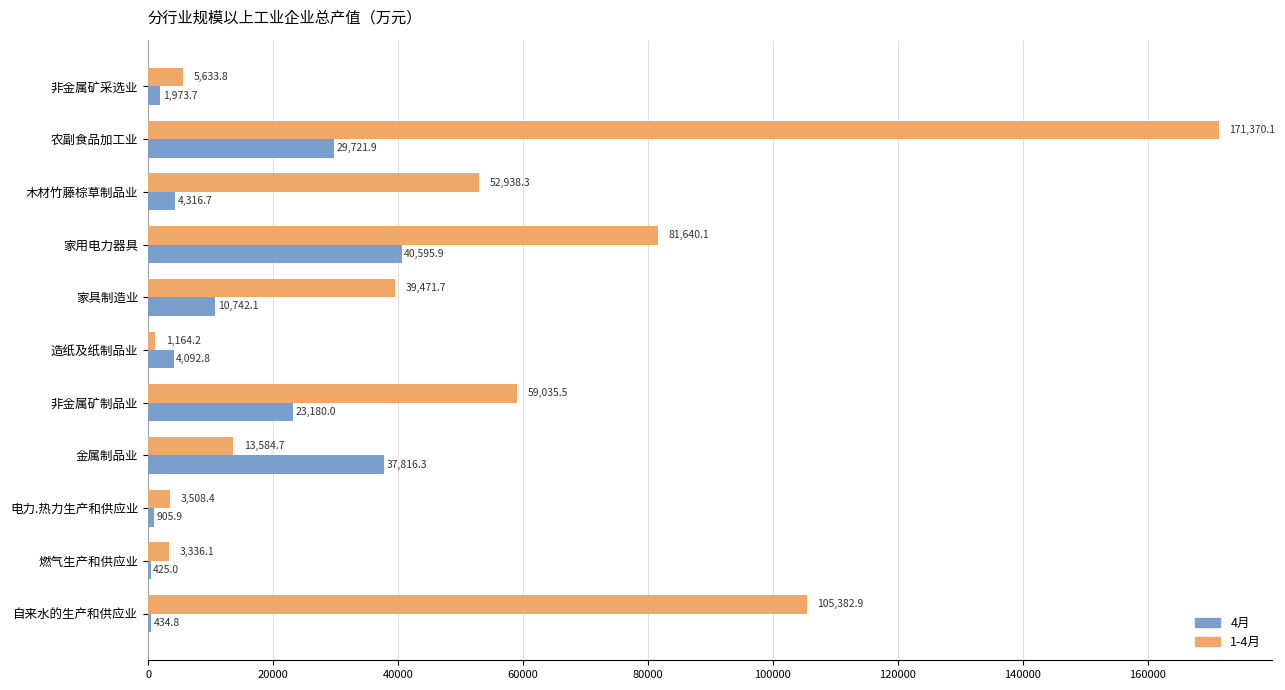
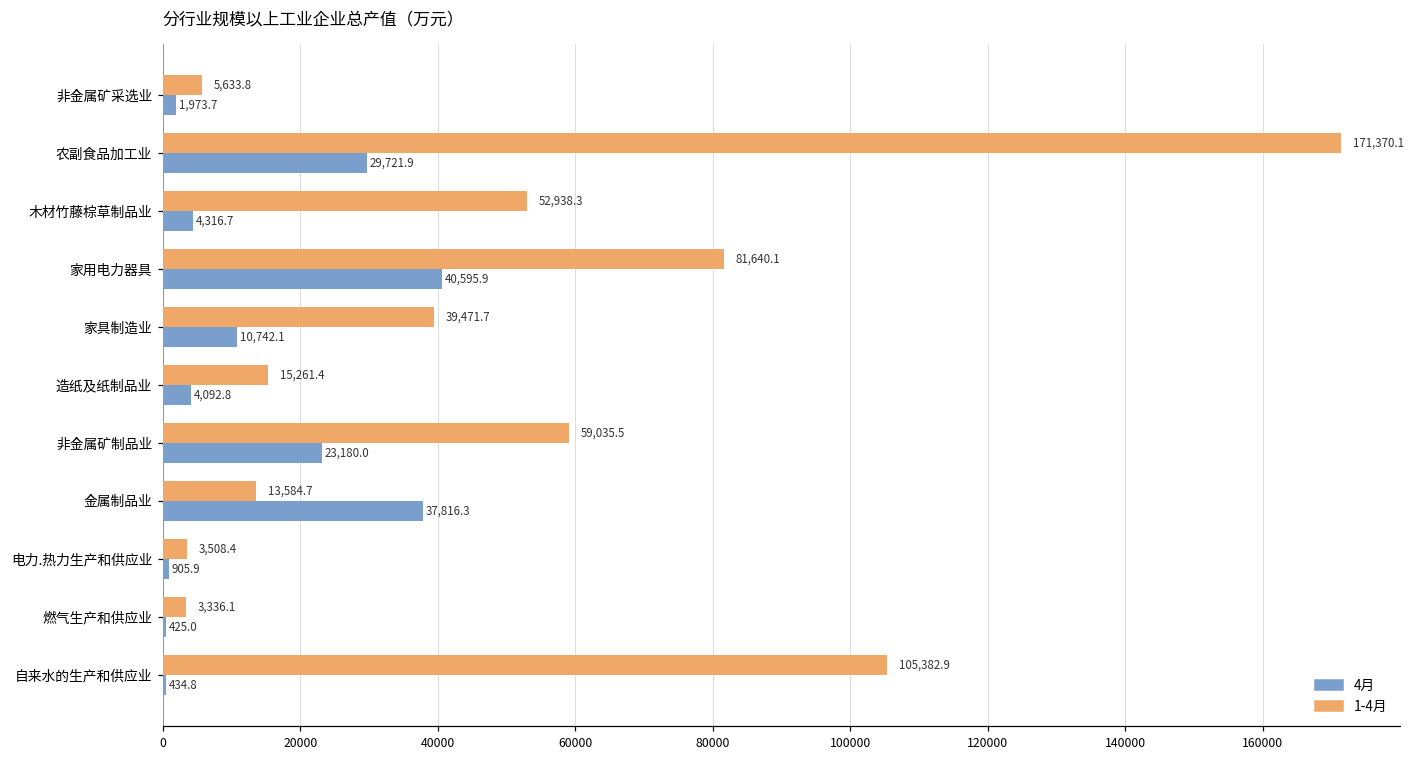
  {
    "4月": {
      "非金属矿采选业": "1,973.7",
      "农副食品加工业": "29,721.9",
      "木材竹藤棕草制品业": "4,316.7",
      "家用电力器具": "40,595.9",
      "家具制造业": "10,742.1",
      "造纸及纸制品业": "4,092.8",
      "非金属矿制品业": "23,180.0",
      "金属制品业": "37,816.3",
      "电力.热力生产和供应业": "905.9",
      "燃气生产和供应业": "425.0",
      "自来水的生产和供应业": "434.8"
    },
    "1-4月": {
      "非金属矿采选业": "5,633.8",
      "农副食品加工业": "171,370.1",
      "木材竹藤棕草制品业": "52,938.3",
      "家用电力器具": "81,640.1",
      "家具制造业": "39,471.7",
-     "造纸及纸制品业": "1,164.2",
+     "造纸及纸制品业": "15,261.4",
      "非金属矿制品业": "59,035.5",
      "金属制品业": "13,584.7",
      "电力.热力生产和供应业": "3,508.4",
      "燃气生产和供应业": "3,336.1",
      "自来水的生产和供应业": "105,382.9"
    }
  }
